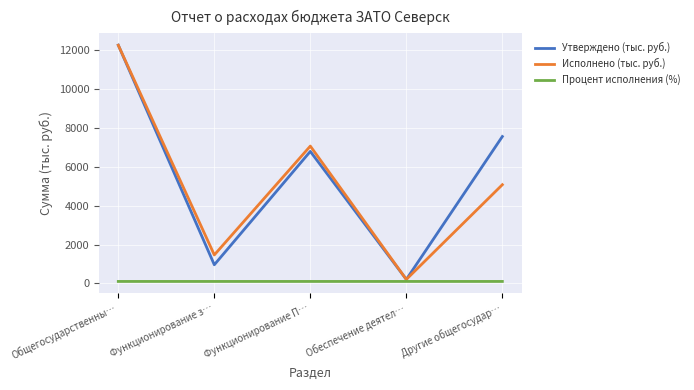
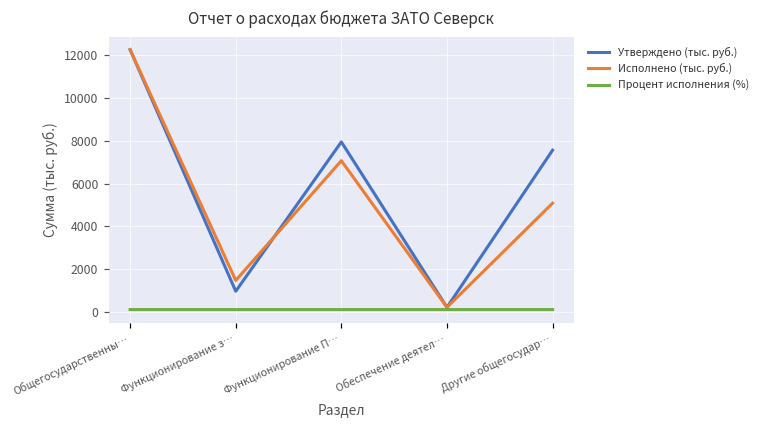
  {
    "Утверждено (тыс. руб.)": {
      "Функционирование з…": 1000,
-     "Функционирование П…": 6800,
+     "Функционирование П…": 7900,
      "Другие общегосудар…": 7600
    },
    "Исполнено (тыс. руб.)": {
      "Функционирование з…": 1500,
      "Функционирование П…": 7100,
      "Другие общегосудар…": 5100
    },
    "Процент исполнения (%)": {
      "Общегосударственны…": 100,
      "Функционирование з…": 100,
      "Функционирование П…": 100,
      "Другие общегосудар…": 100
    }
  }
